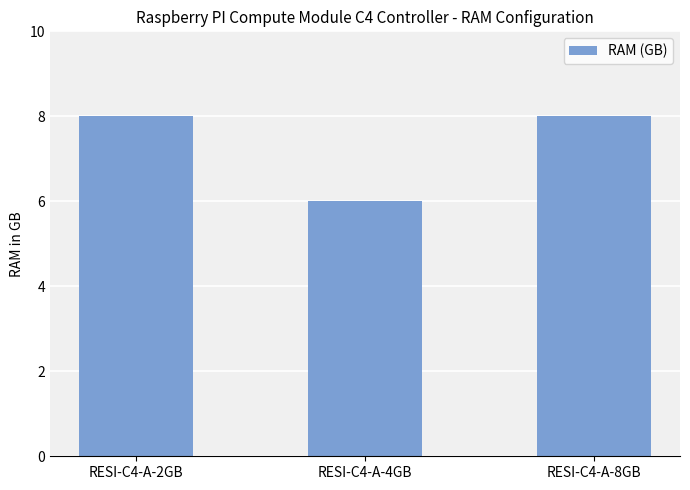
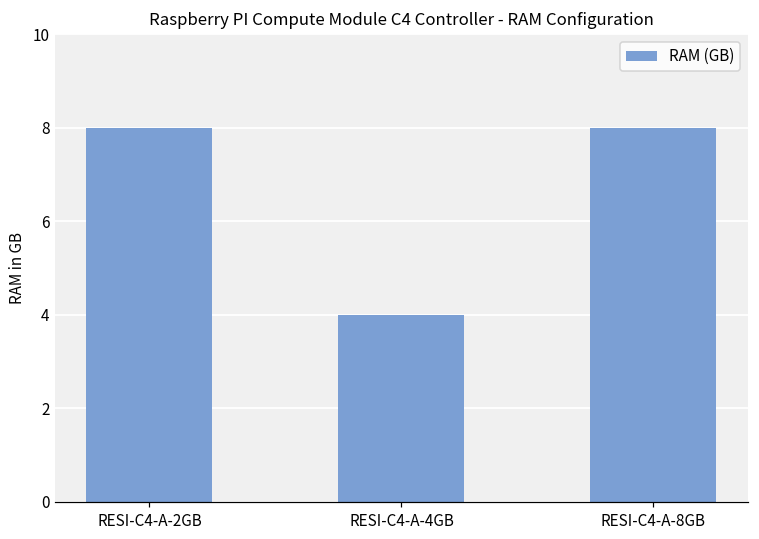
  {
    "RESI-C4-A-2GB": 8,
-   "RESI-C4-A-4GB": 6,
+   "RESI-C4-A-4GB": 4,
    "RESI-C4-A-8GB": 8
  }
